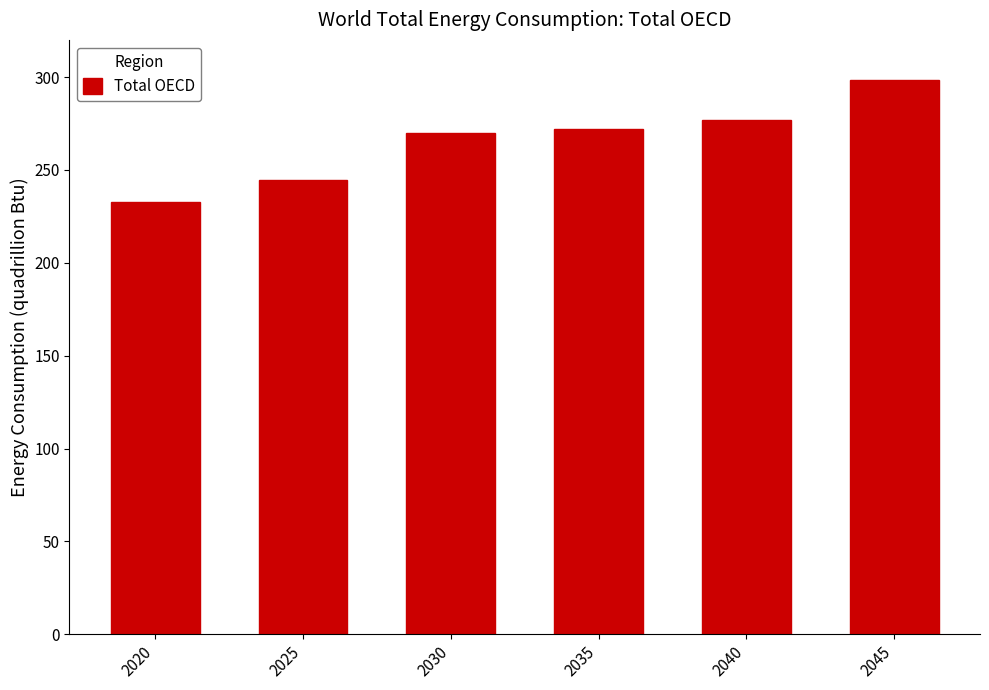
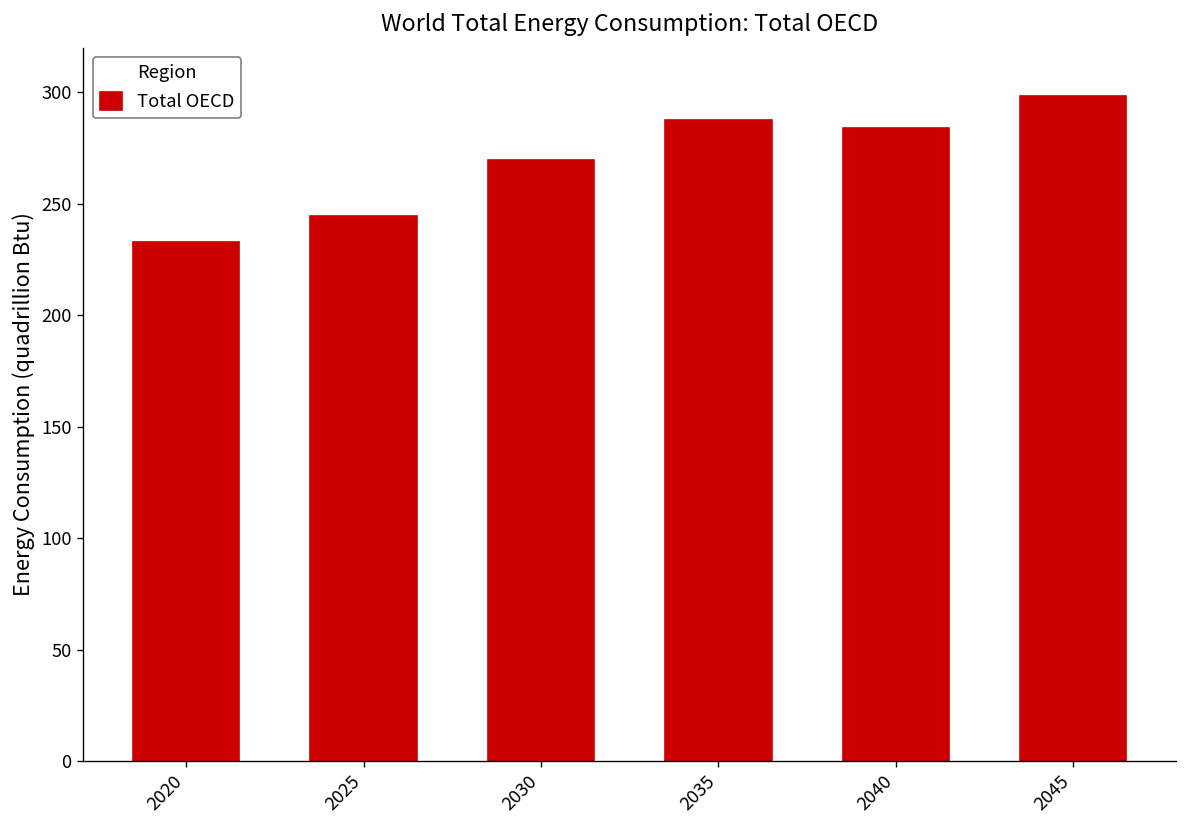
  {
    "2020": 233,
    "2025": 245,
    "2030": 270,
-   "2035": 272,
-   "2040": 277,
+   "2035": 288,
+   "2040": 284,
    "2045": 299
  }
